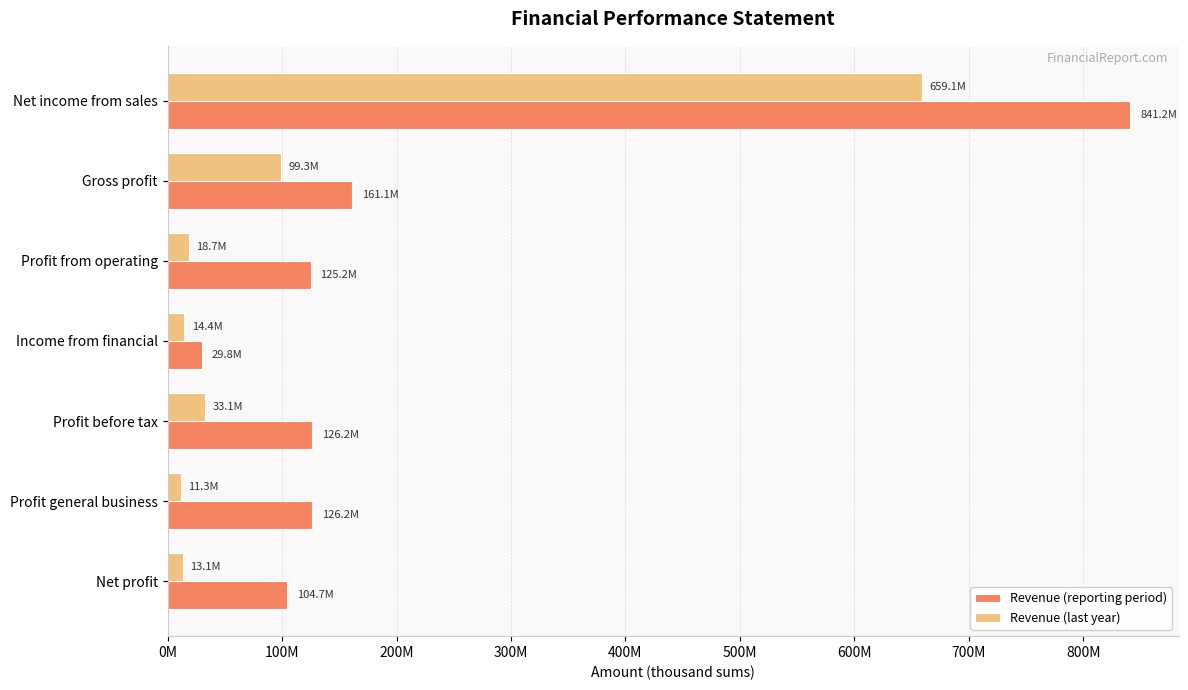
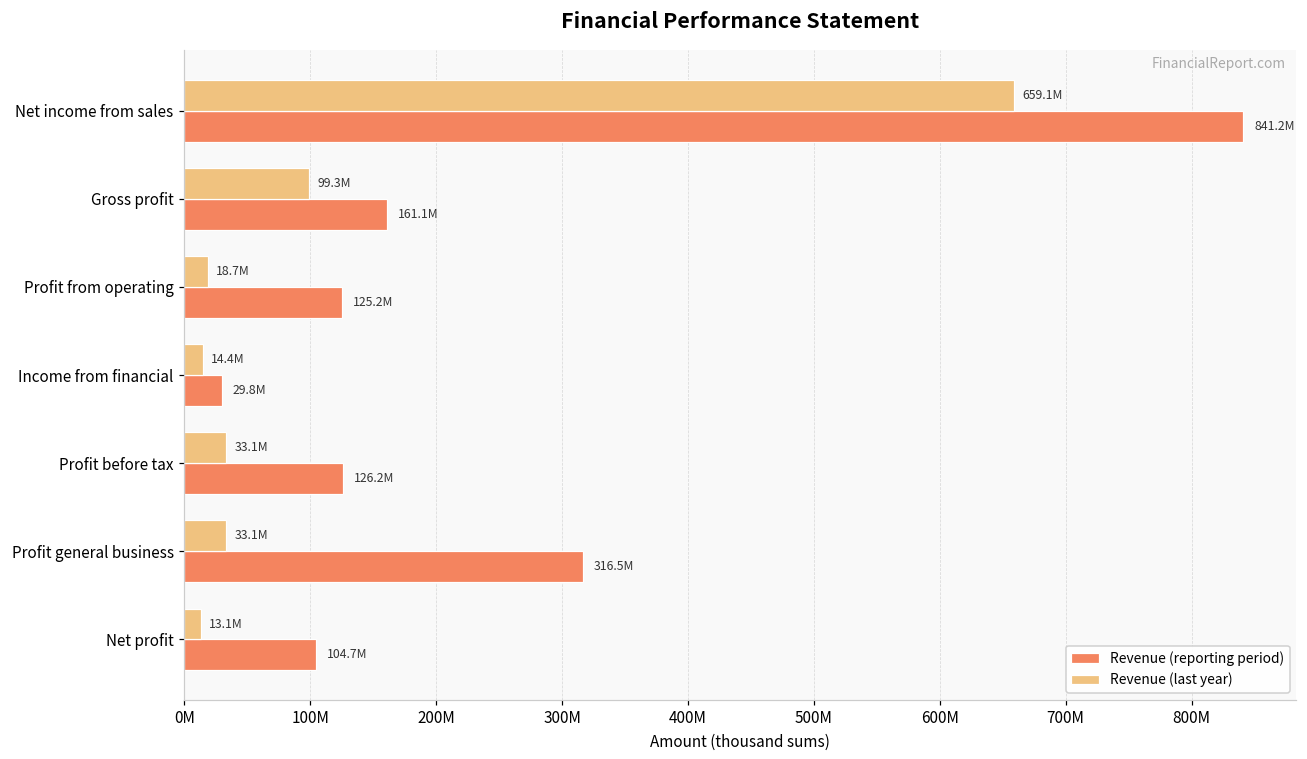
  {
    "Revenue (reporting period)": {
      "Net income from sales": "841.2M",
      "Gross profit": "161.1M",
      "Profit from operating": "125.2M",
      "Income from financial": "29.8M",
      "Profit before tax": "126.2M",
-     "Profit general business": "126.2M",
+     "Profit general business": "316.5M",
      "Net profit": "104.7M"
    },
    "Revenue (last year)": {
      "Net income from sales": "659.1M",
      "Gross profit": "99.3M",
      "Profit from operating": "18.7M",
      "Income from financial": "14.4M",
      "Profit before tax": "33.1M",
-     "Profit general business": "11.3M",
+     "Profit general business": "33.1M",
      "Net profit": "13.1M"
    }
  }
